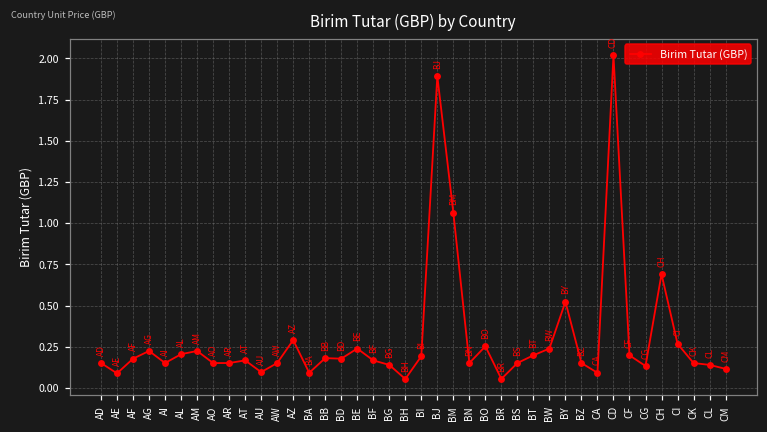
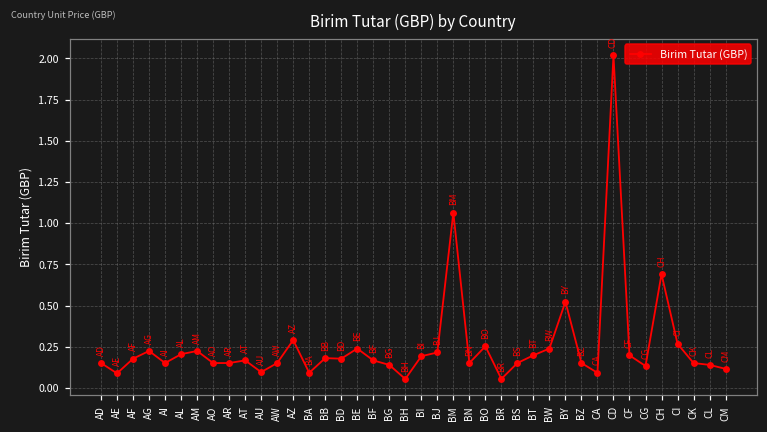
  {
    "AD": 0.15,
    "AE": 0.09,
    "AF": 0.18,
    "AG": 0.22,
    "AI": 0.15,
    "AL": 0.21,
    "AM": 0.22,
    "AO": 0.15,
    "AR": 0.15,
    "AT": 0.17,
    "AU": 0.10,
    "AW": 0.15,
    "AZ": 0.29,
    "BA": 0.09,
    "BB": 0.18,
    "BD": 0.18,
    "BE": 0.24,
    "BF": 0.17,
    "BG": 0.14,
    "BH": 0.05,
    "BI": 0.19,
-   "BJ": 1.89,
+   "BJ": 0.22,
    "BM": 1.06,
    "BN": 0.15,
    "BO": 0.25,
    "BR": 0.06,
    "BS": 0.15,
    "BT": 0.20,
    "BW": 0.24,
    "BY": 0.52,
    "BZ": 0.15,
    "CA": 0.09,
    "CD": 2.02,
    "CF": 0.20,
    "CG": 0.13,
    "CH": 0.69,
    "CI": 0.27,
    "CK": 0.15,
    "CL": 0.14,
    "CM": 0.12
  }
